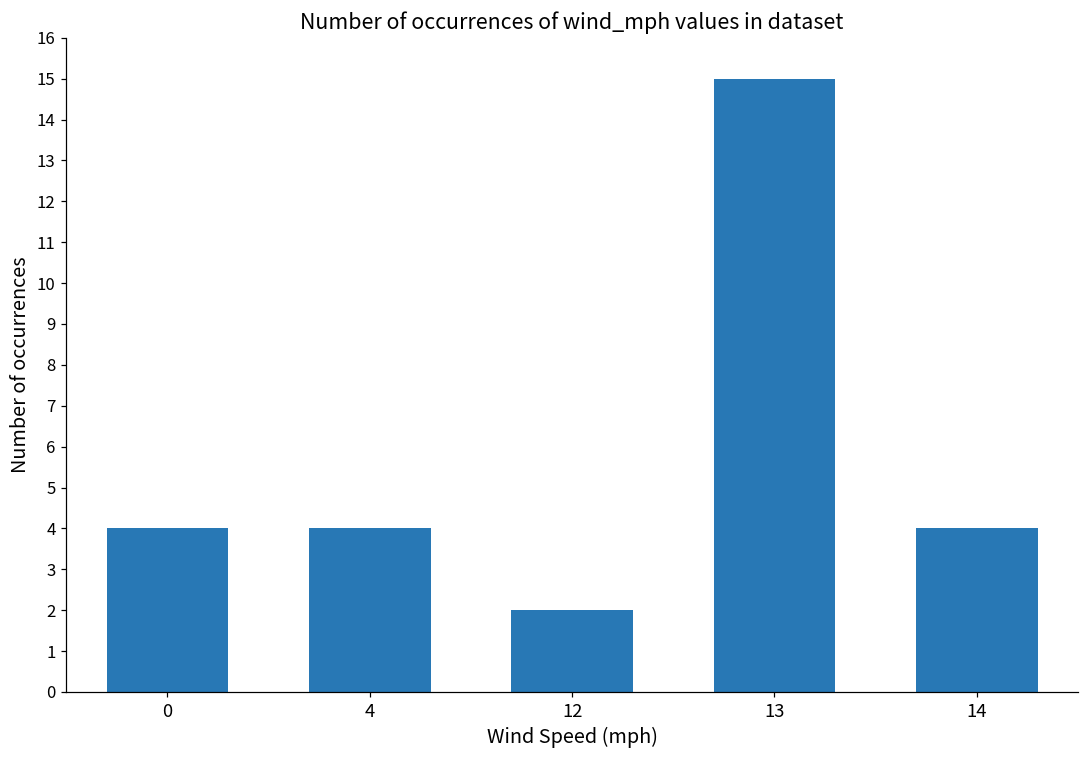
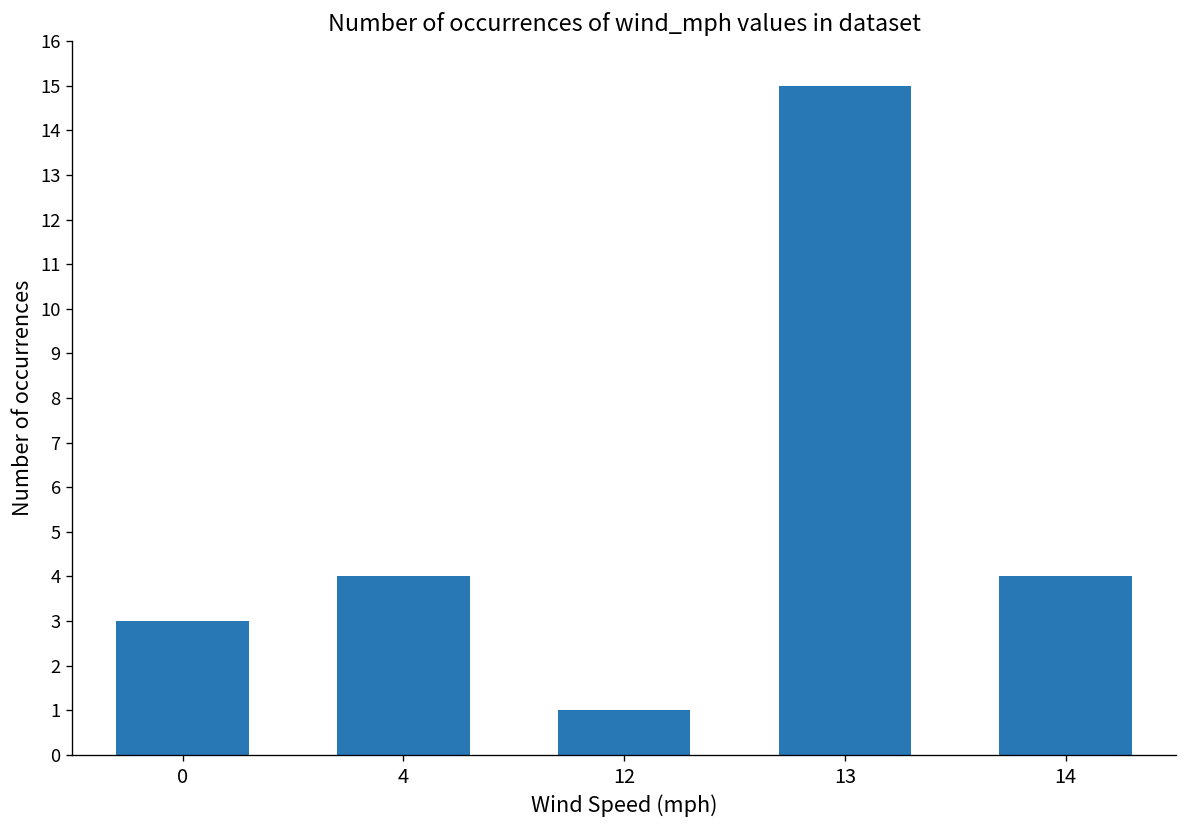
  {
-   "0": 4,
+   "0": 3,
    "4": 4,
-   "12": 2,
+   "12": 1,
    "13": 15,
    "14": 4
  }
